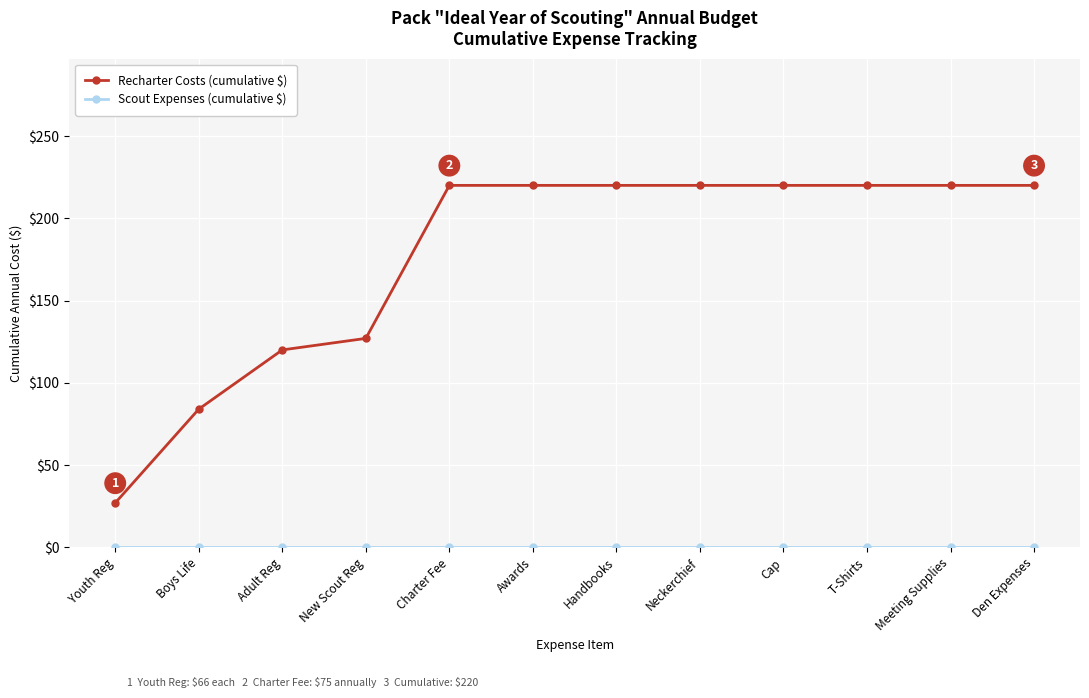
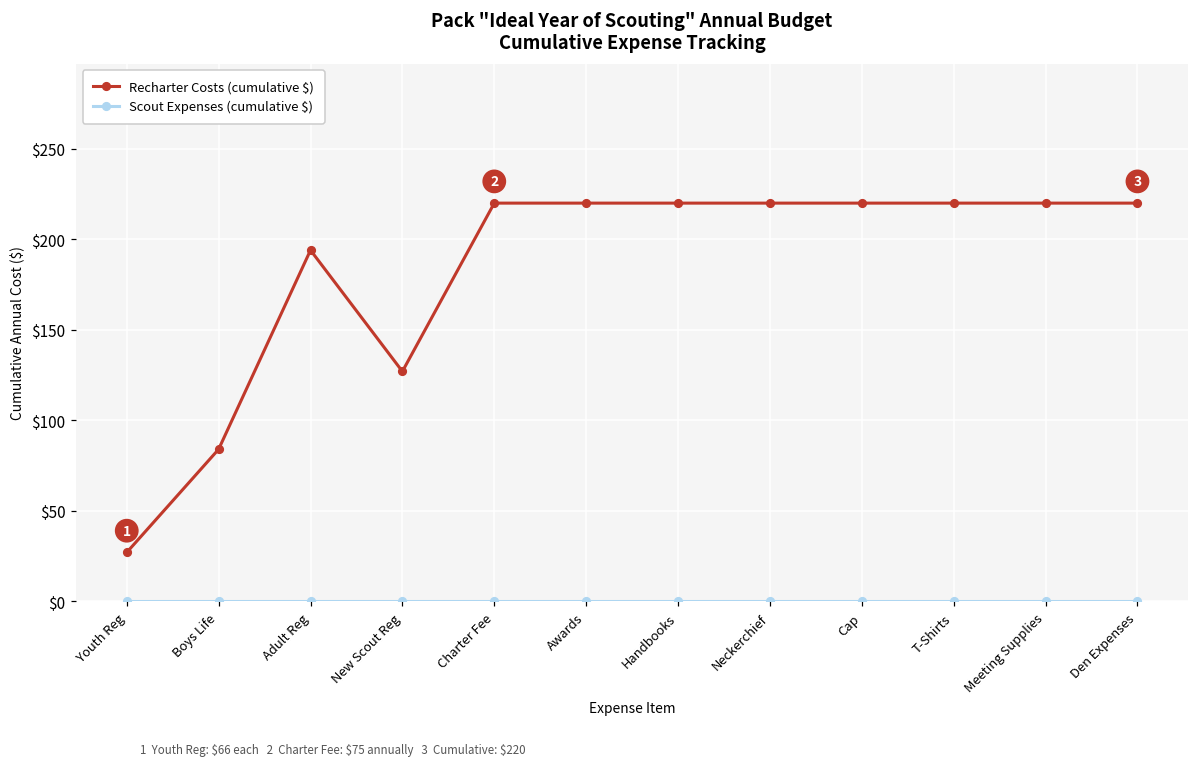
  {
    "Recharter Costs (cumulative $)": {
      "Boys Life": "$84",
-     "Adult Reg": "$120",
+     "Adult Reg": "$194",
      "New Scout Reg": "$127",
      "Awards": "$220",
      "Handbooks": "$220",
      "Neckerchief": "$220",
      "Cap": "$220",
      "T-Shirts": "$220",
      "Meeting Supplies": "$220"
    },
    "Scout Expenses (cumulative $)": {
      "Youth Reg": "$0",
      "Boys Life": "$0",
      "Adult Reg": "$0",
      "New Scout Reg": "$0",
      "Charter Fee": "$0",
      "Awards": "$0",
      "Handbooks": "$0",
      "Neckerchief": "$0",
      "Cap": "$0",
      "T-Shirts": "$0",
      "Meeting Supplies": "$0",
      "Den Expenses": "$0"
    }
  }
